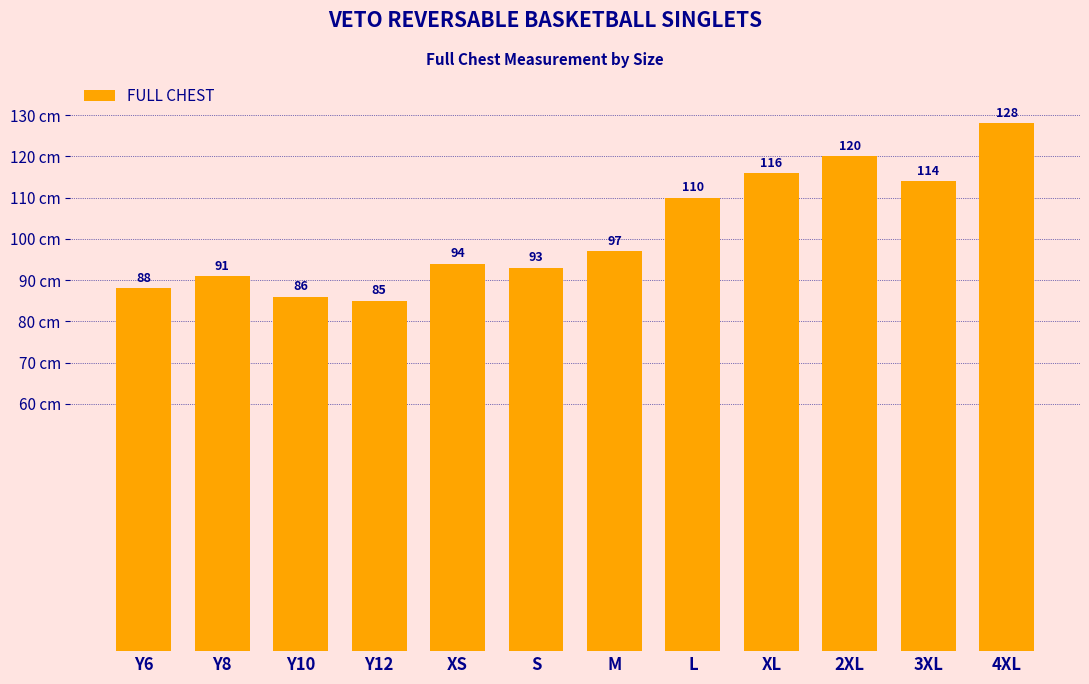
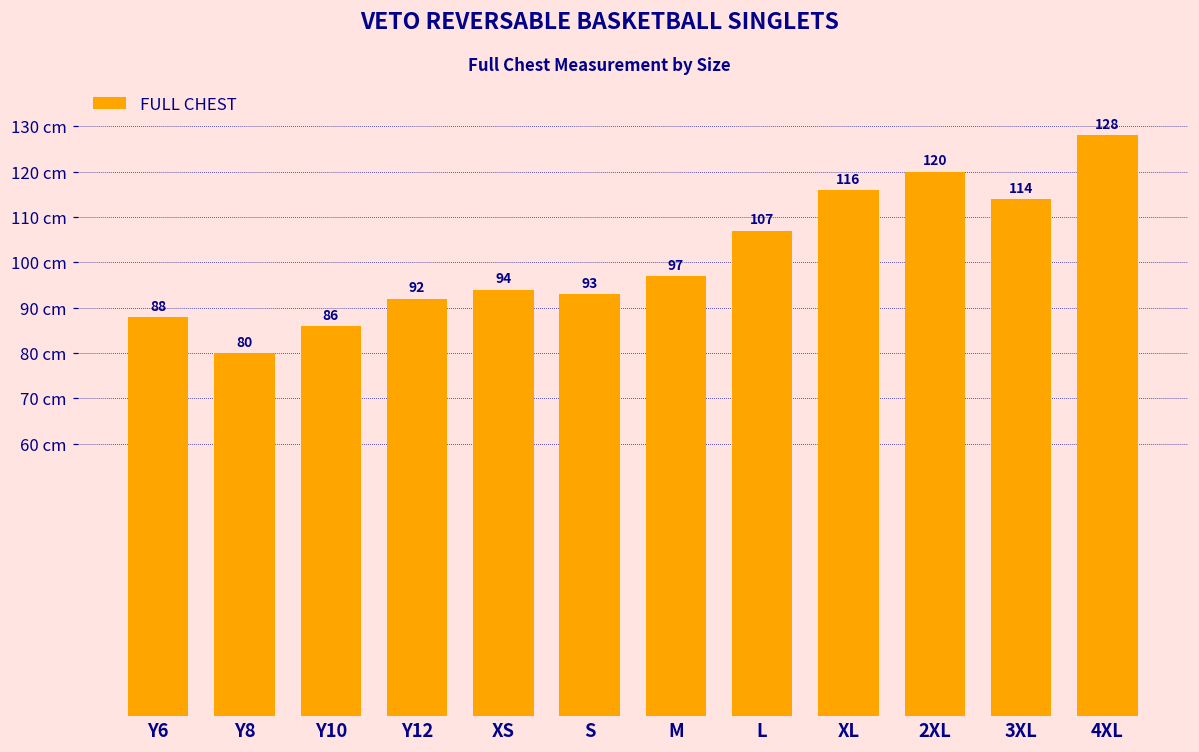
  {
    "Y6": 88,
-   "Y8": 91,
+   "Y8": 80,
    "Y10": 86,
-   "Y12": 85,
+   "Y12": 92,
    "XS": 94,
    "S": 93,
    "M": 97,
-   "L": 110,
+   "L": 107,
    "XL": 116,
    "2XL": 120,
    "3XL": 114,
    "4XL": 128
  }
